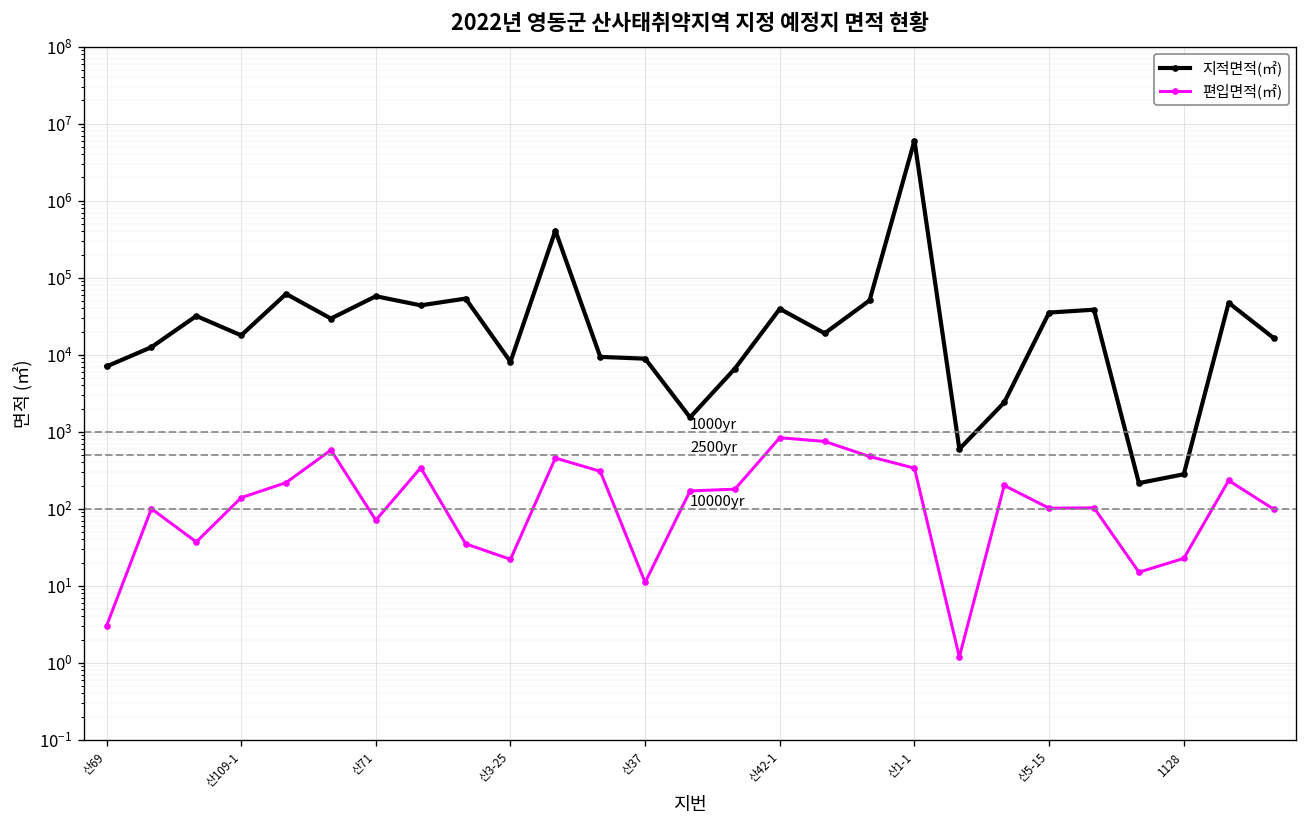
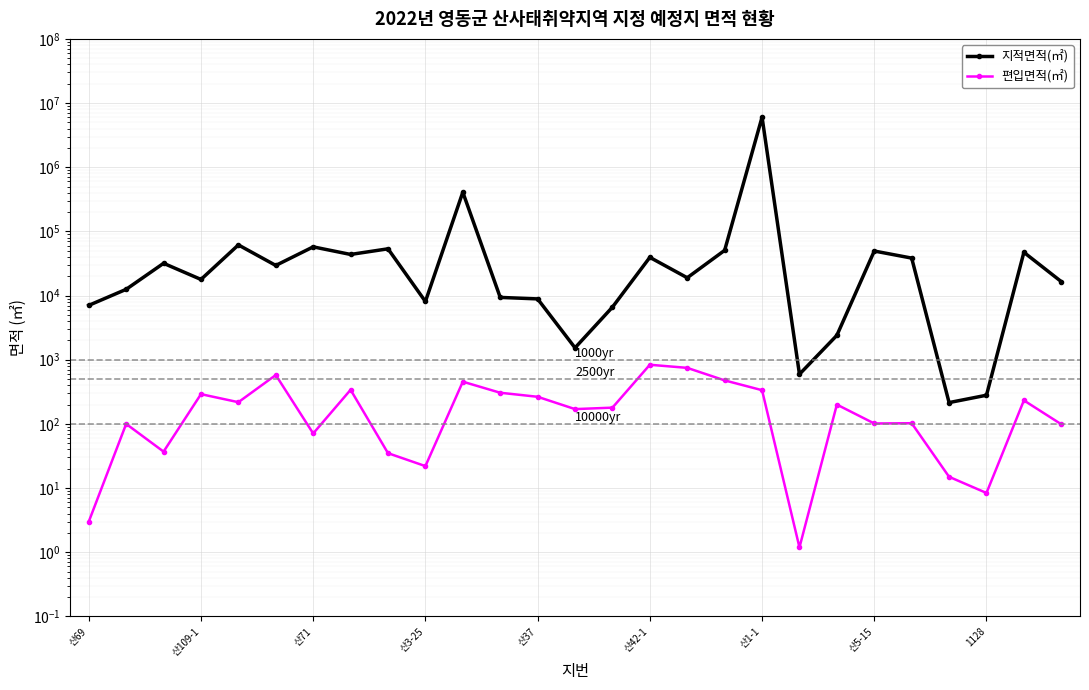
  {
    "지적면적(㎡)": {
      "산69": 7000,
      "산109-1": 18000,
      "산71": 60000,
      "산3-25": 8000,
      "산37": 9000,
      "산42-1": 40000,
      "산1-1": 6000000,
-     "산5-15": 40000,
+     "산5-15": 50000,
      "1128": 300
    },
    "편입면적(㎡)": {
      "산69": 3,
-     "산109-1": 140,
+     "산109-1": 300,
      "산71": 70,
      "산3-25": 22,
-     "산37": 11,
+     "산37": 260,
      "산42-1": 800,
      "산1-1": 300,
      "산5-15": 100,
-     "1128": 23
+     "1128": 8
    }
  }
